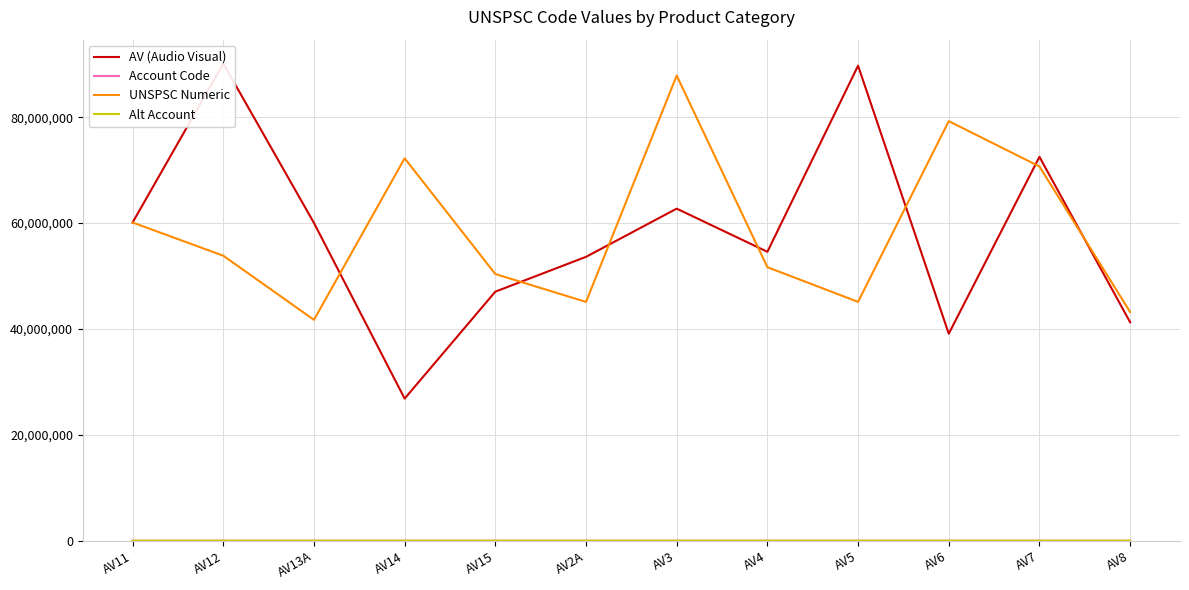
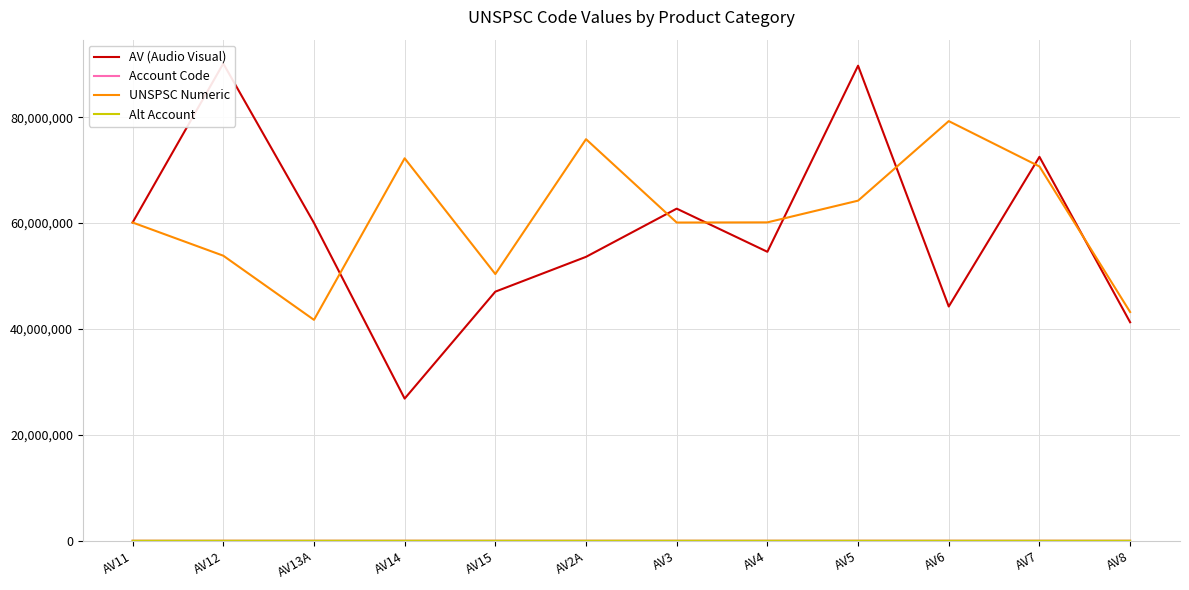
  {
    "AV (Audio Visual)": {
      "AV13A": "60,000,000",
      "AV14": "27,000,000",
      "AV15": "47,000,000",
      "AV2A": "54,000,000",
      "AV3": "63,000,000",
      "AV4": "55,000,000",
      "AV5": "90,000,000",
-     "AV6": "39,000,000",
+     "AV6": "44,000,000",
      "AV7": "73,000,000",
      "AV8": "41,000,000"
    },
    "Alt Account": {
      "AV11": "0",
      "AV12": "0",
      "AV13A": "0",
      "AV14": "0",
      "AV15": "0",
      "AV2A": "0",
      "AV3": "0",
      "AV4": "0",
      "AV5": "0",
      "AV6": "0",
      "AV7": "0",
      "AV8": "0"
    },
    "UNSPSC Numeric": {
      "AV12": "54,000,000",
      "AV13A": "42,000,000",
      "AV14": "72,000,000",
      "AV15": "50,000,000",
-     "AV2A": "45,000,000",
-     "AV3": "88,000,000",
-     "AV4": "52,000,000",
-     "AV5": "45,000,000",
+     "AV2A": "76,000,000",
+     "AV3": "60,000,000",
+     "AV4": "60,000,000",
+     "AV5": "64,000,000",
      "AV6": "79,000,000",
      "AV7": "71,000,000",
      "AV8": "43,000,000"
    }
  }
